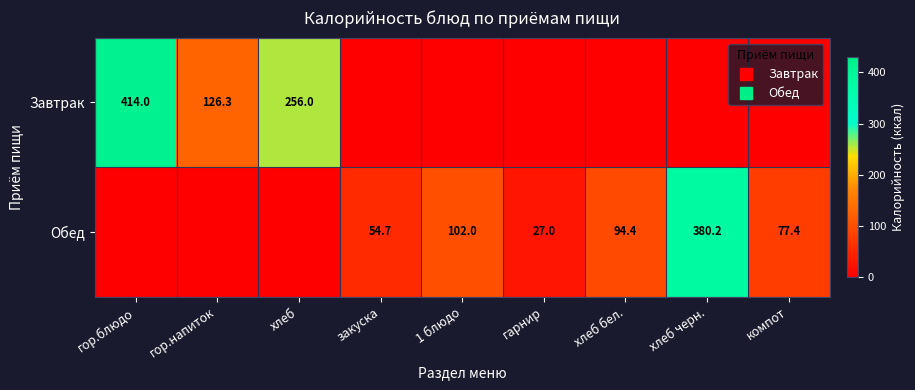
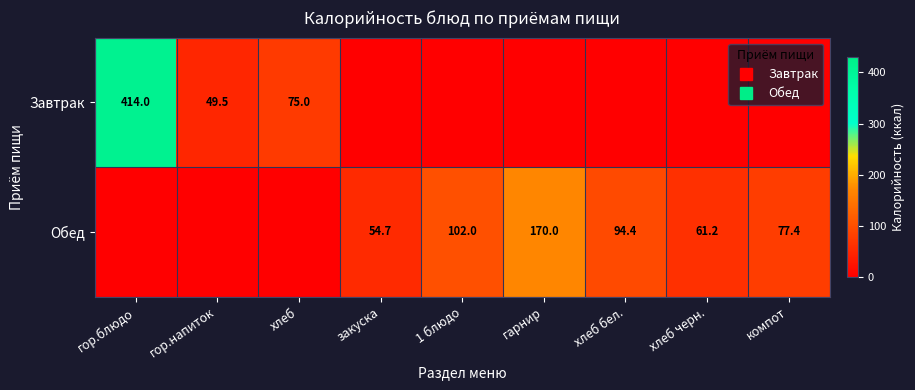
  {
    "Завтрак": {
      "гор.блюдо": 414.0,
-     "гор.напиток": 126.3,
-     "хлеб": 256.0
+     "гор.напиток": 49.5,
+     "хлеб": 75.0
    },
    "Обед": {
      "закуска": 54.7,
      "1 блюдо": 102.0,
-     "гарнир": 27.0,
+     "гарнир": 170.0,
      "хлеб бел.": 94.4,
-     "хлеб черн.": 380.2,
+     "хлеб черн.": 61.2,
      "компот": 77.4
    }
  }
